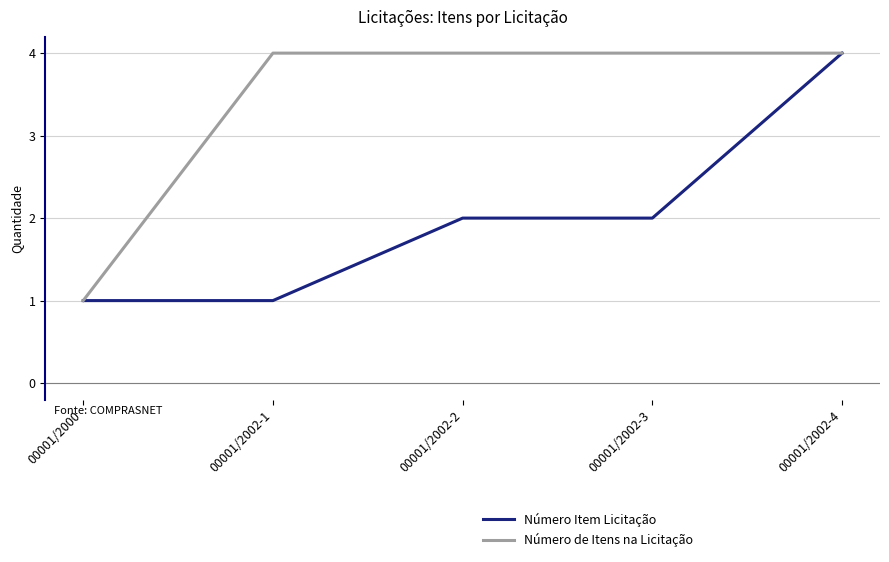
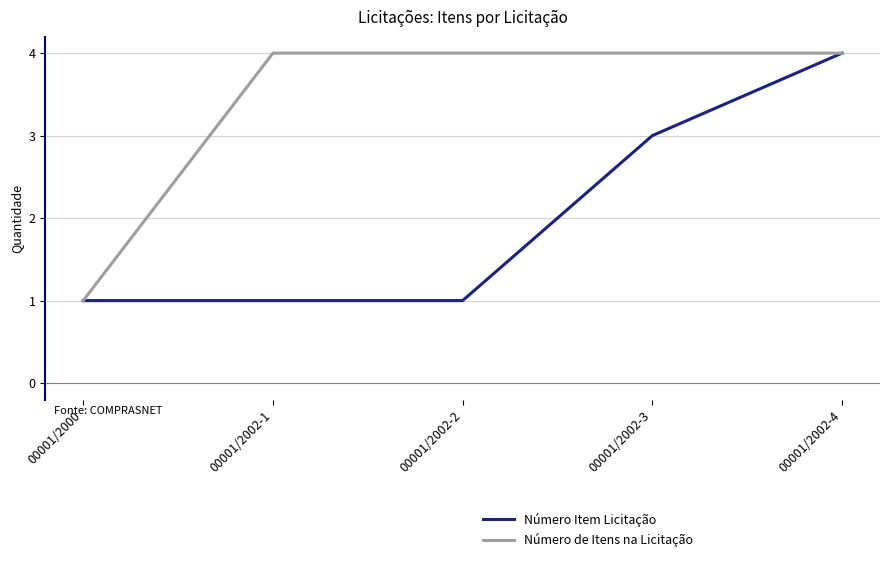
  {
    "Número Item Licitação": {
      "00001/2002-1": 1,
-     "00001/2002-2": 2,
-     "00001/2002-3": 2
+     "00001/2002-2": 1,
+     "00001/2002-3": 3
    },
    "Número de Itens na Licitação": {
      "00001/2002-1": 4,
      "00001/2002-2": 4,
      "00001/2002-3": 4
    }
  }
